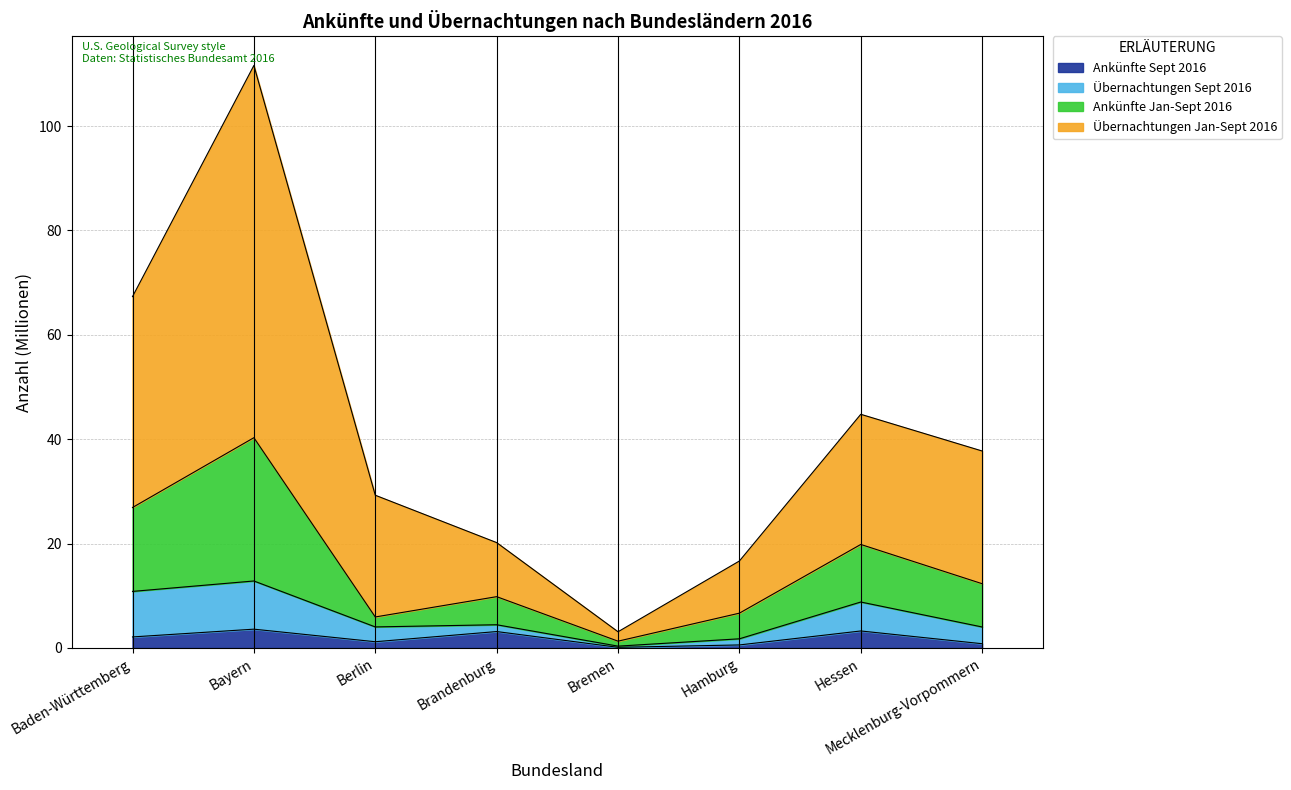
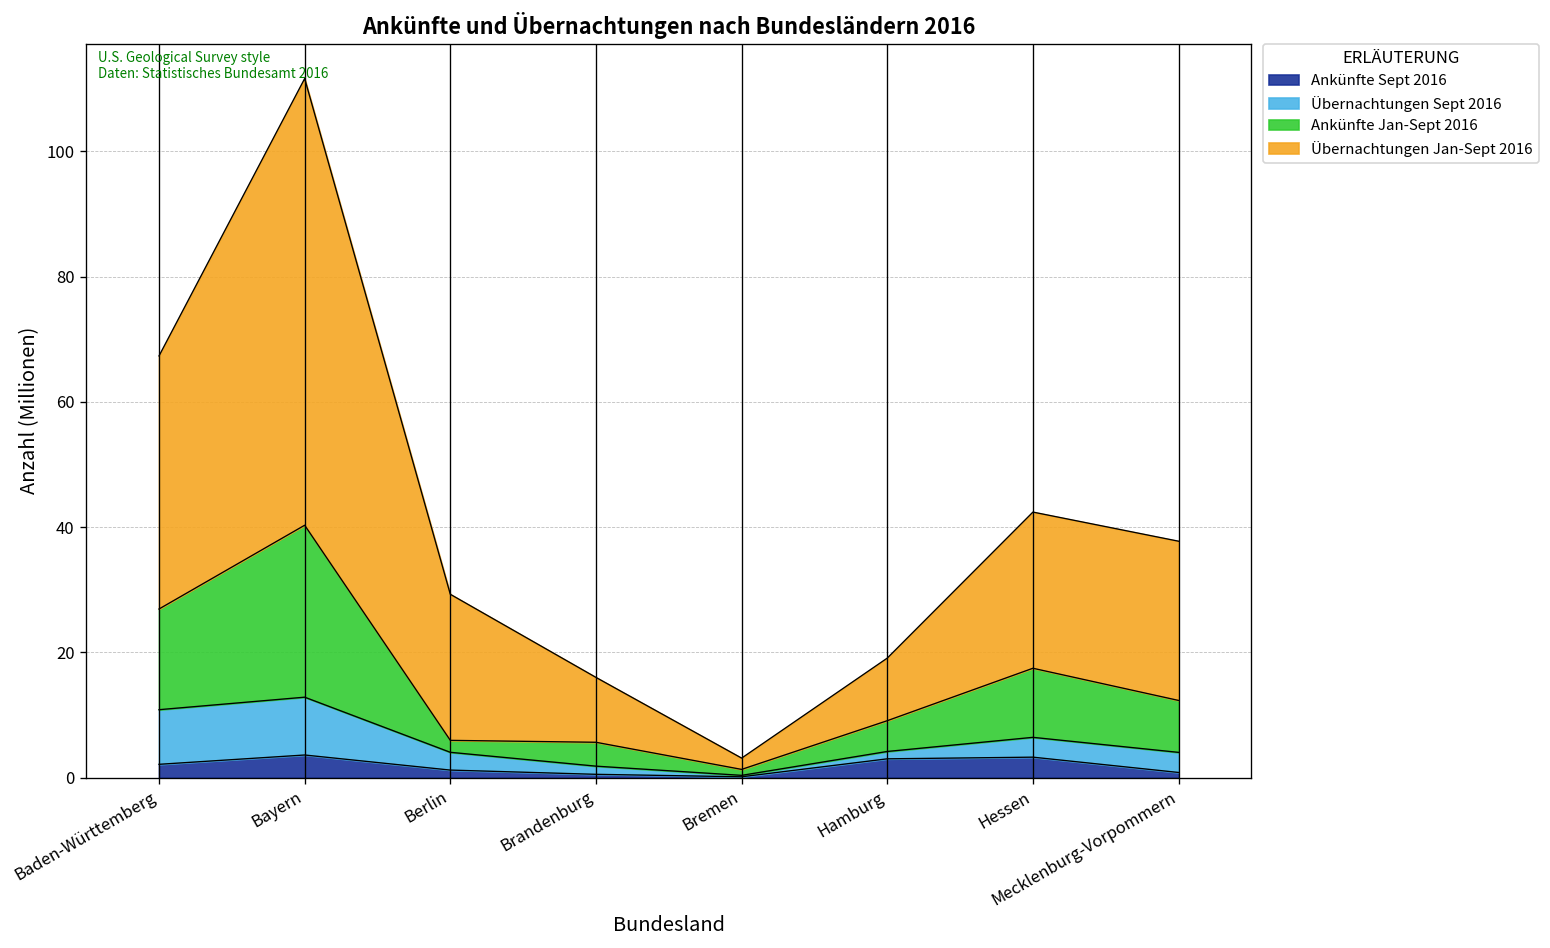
  {
    "Ankünfte Sept 2016": {
      "Baden-Württemberg": 2,
      "Bayern": 4,
      "Berlin": 1,
-     "Brandenburg": 3,
-     "Hamburg": 1,
+     "Brandenburg": 1,
+     "Hamburg": 3,
      "Hessen": 3,
      "Mecklenburg-Vorpommern": 1
    },
    "Übernachtungen Sept 2016": {
      "Baden-Württemberg": 9,
      "Bayern": 9,
      "Berlin": 3,
      "Brandenburg": 1,
      "Hamburg": 1,
-     "Hessen": 6,
+     "Hessen": 3,
      "Mecklenburg-Vorpommern": 3
    },
    "Ankünfte Jan-Sept 2016": {
      "Baden-Württemberg": 16,
      "Bayern": 27,
      "Berlin": 2,
-     "Brandenburg": 5,
+     "Brandenburg": 4,
      "Bremen": 1,
      "Hamburg": 5,
      "Hessen": 11,
      "Mecklenburg-Vorpommern": 8
    },
    "Übernachtungen Jan-Sept 2016": {
      "Baden-Württemberg": 40,
      "Berlin": 23,
      "Brandenburg": 10,
      "Bremen": 2,
      "Hamburg": 10,
      "Hessen": 25,
      "Mecklenburg-Vorpommern": 25
    }
  }
